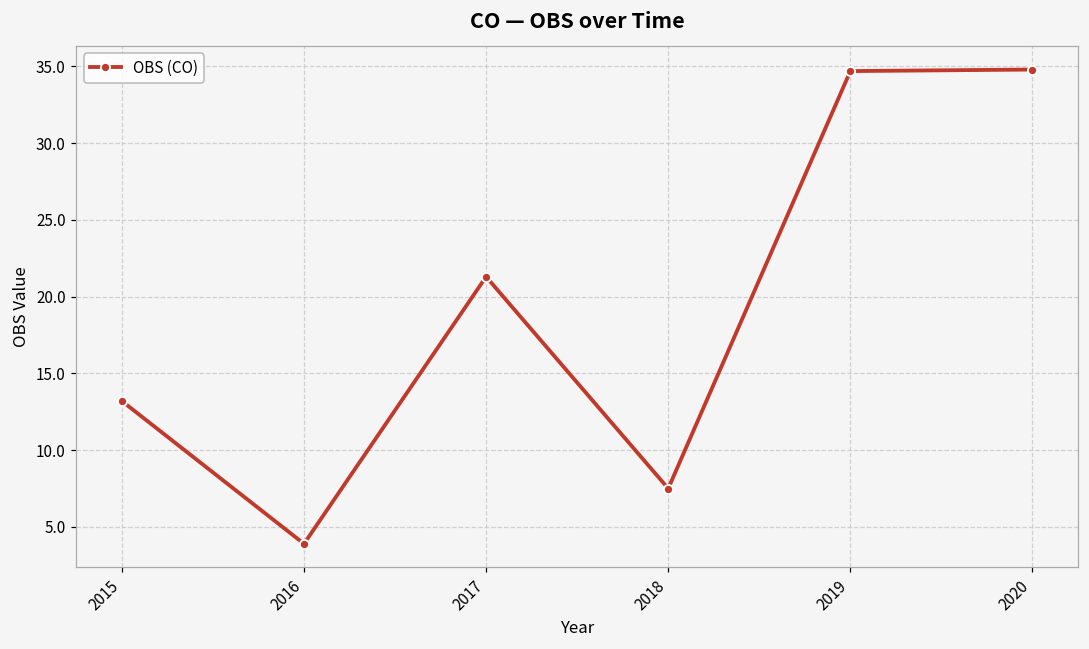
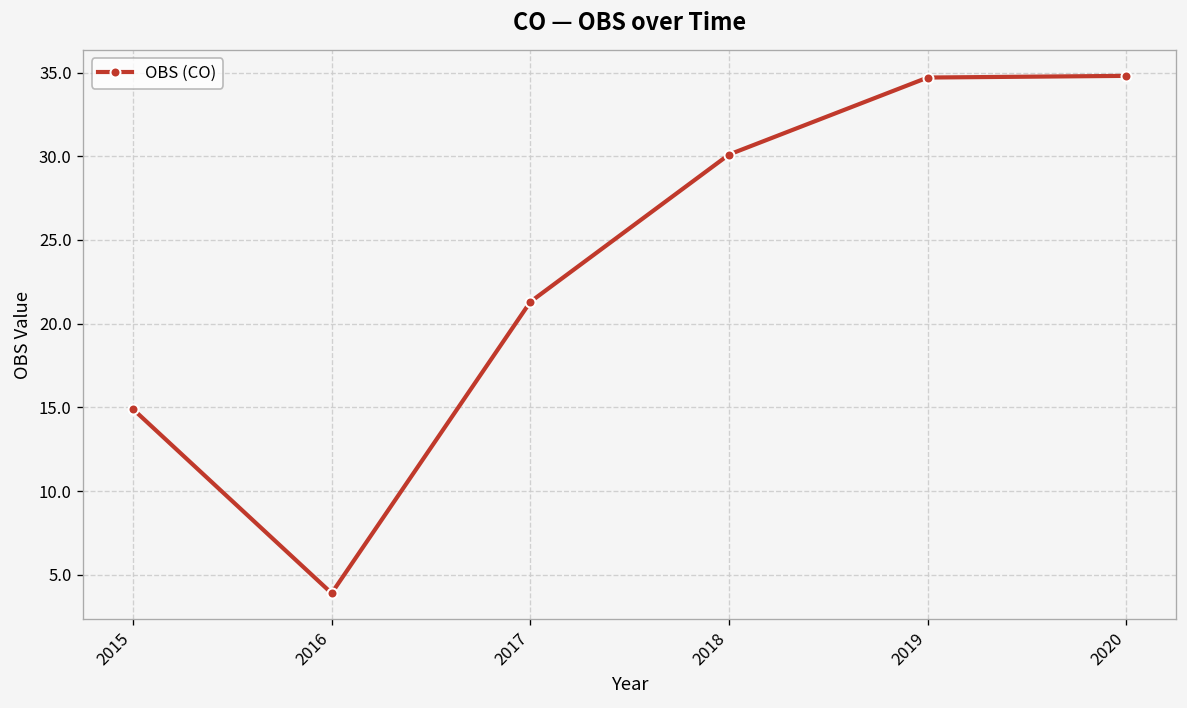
  {
-   "2015": 13.2,
+   "2015": 14.9,
    "2016": 3.9,
    "2017": 21.3,
-   "2018": 7.5,
+   "2018": 30.1,
    "2019": 34.7,
    "2020": 34.8
  }
